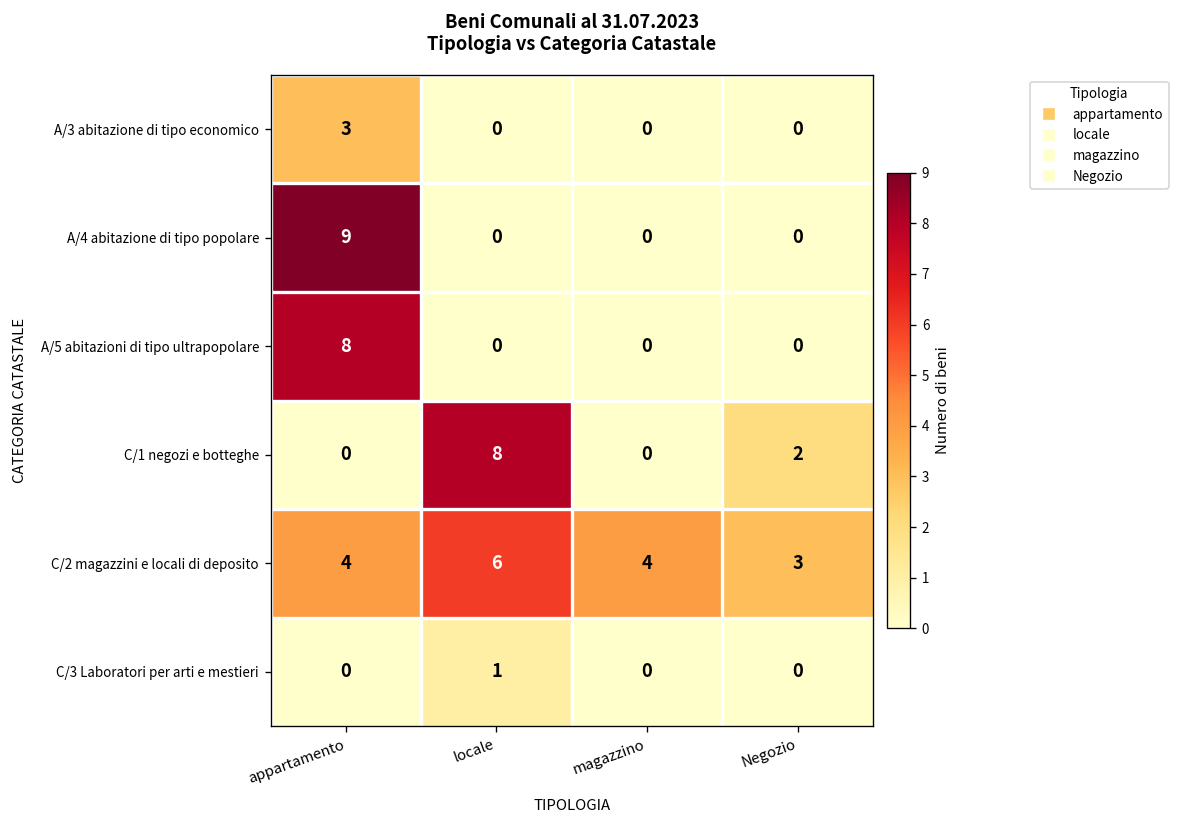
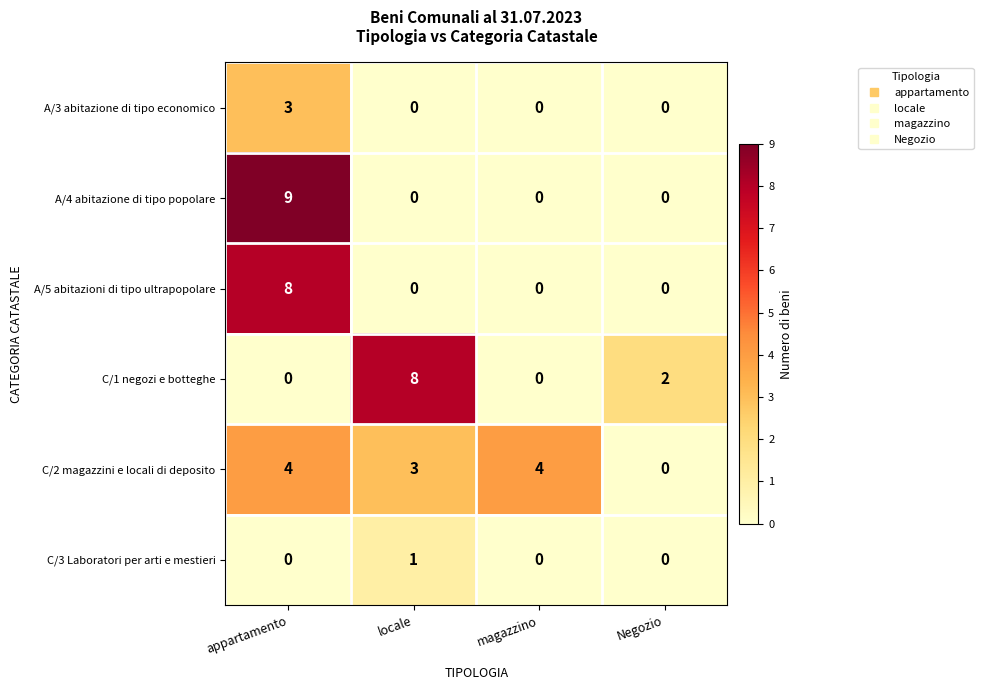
  {
    "A/3 abitazione di tipo economico": {
      "appartamento": 3,
      "locale": 0,
      "magazzino": 0,
      "Negozio": 0
    },
    "A/4 abitazione di tipo popolare": {
      "appartamento": 9,
      "locale": 0,
      "magazzino": 0,
      "Negozio": 0
    },
    "A/5 abitazioni di tipo ultrapopolare": {
      "appartamento": 8,
      "locale": 0,
      "magazzino": 0,
      "Negozio": 0
    },
    "C/1 negozi e botteghe": {
      "appartamento": 0,
      "locale": 8,
      "magazzino": 0,
      "Negozio": 2
    },
    "C/2 magazzini e locali di deposito": {
      "appartamento": 4,
-     "locale": 6,
+     "locale": 3,
      "magazzino": 4,
-     "Negozio": 3
+     "Negozio": 0
    },
    "C/3 Laboratori per arti e mestieri": {
      "appartamento": 0,
      "locale": 1,
      "magazzino": 0,
      "Negozio": 0
    }
  }
